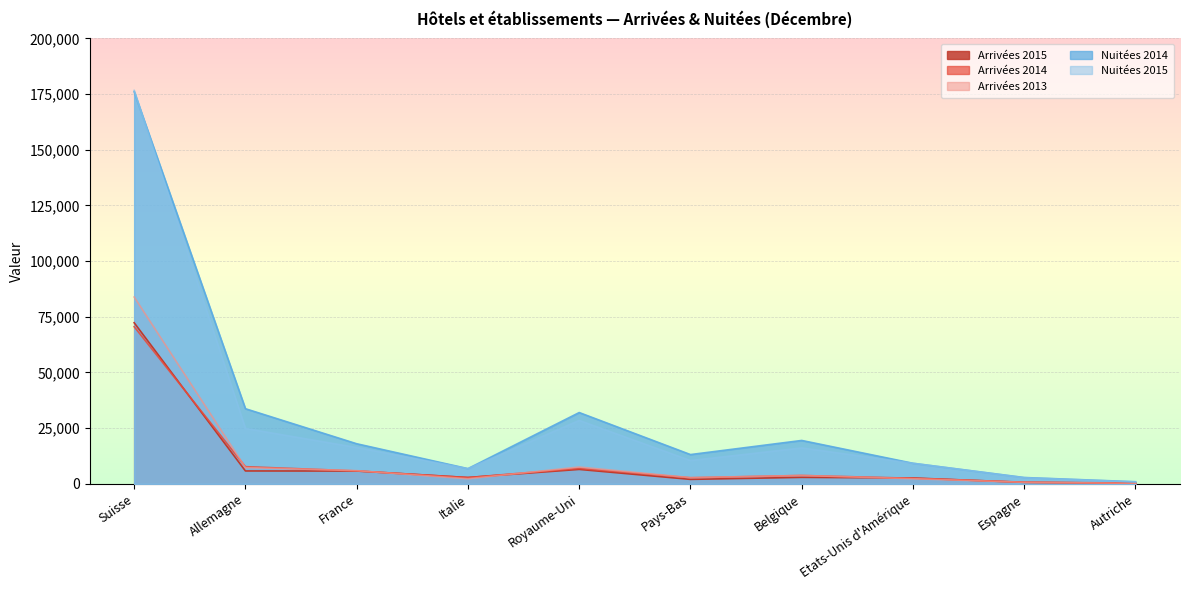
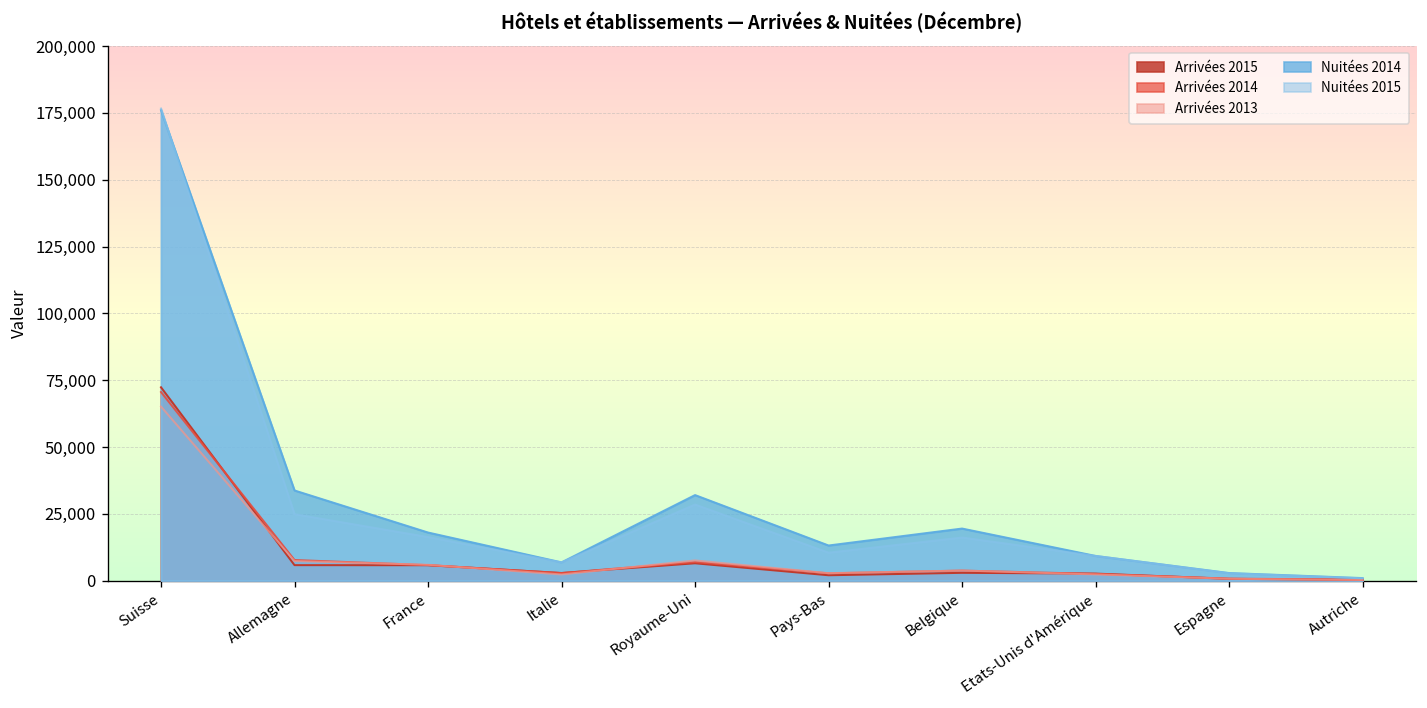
  {
    "Arrivées 2013": {
-     "Suisse": "84,000"
+     "Suisse": "65,000"
    }
  }
